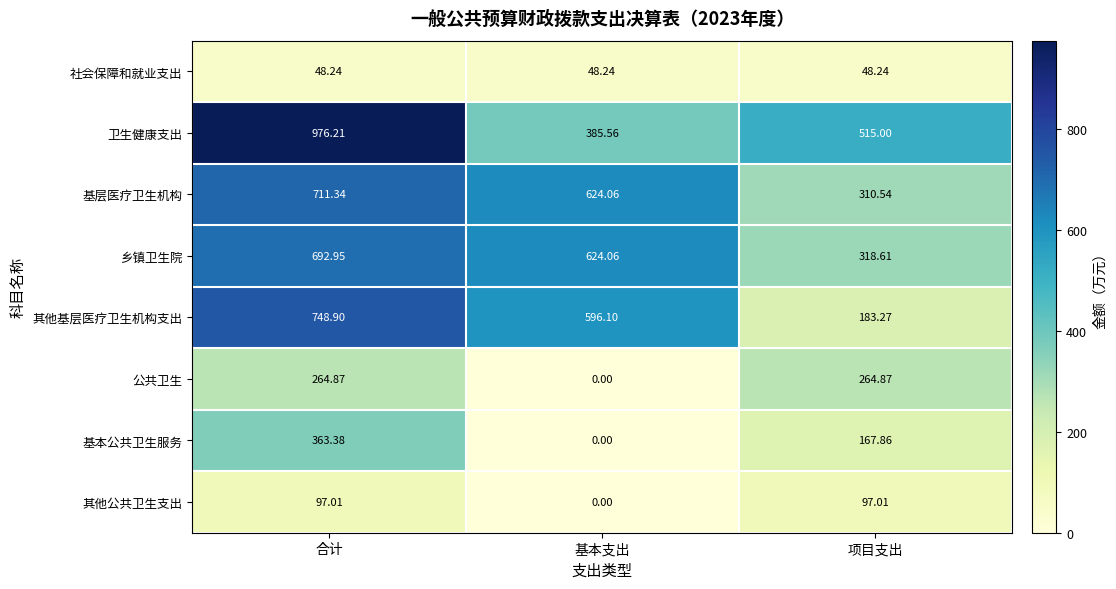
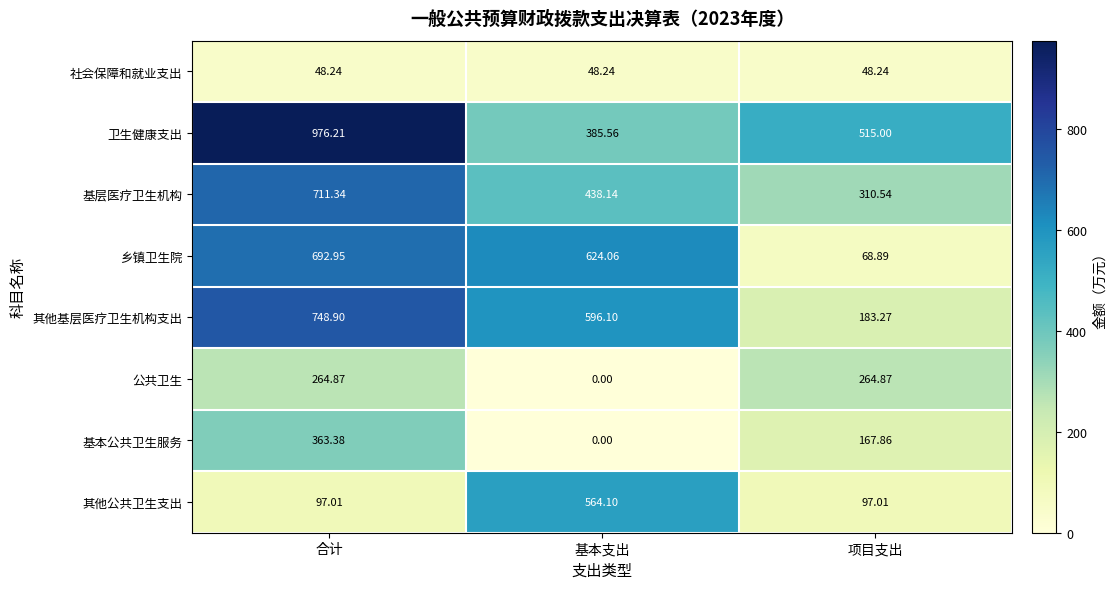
  {
    "社会保障和就业支出": {
      "合计": 48.24,
      "基本支出": 48.24,
      "项目支出": 48.24
    },
    "卫生健康支出": {
      "合计": 976.21,
      "基本支出": 385.56,
      "项目支出": 515.00
    },
    "基层医疗卫生机构": {
      "合计": 711.34,
-     "基本支出": 624.06,
+     "基本支出": 438.14,
      "项目支出": 310.54
    },
    "乡镇卫生院": {
      "合计": 692.95,
      "基本支出": 624.06,
-     "项目支出": 318.61
+     "项目支出": 68.89
    },
    "其他基层医疗卫生机构支出": {
      "合计": 748.90,
      "基本支出": 596.10,
      "项目支出": 183.27
    },
    "公共卫生": {
      "合计": 264.87,
      "基本支出": 0.00,
      "项目支出": 264.87
    },
    "基本公共卫生服务": {
      "合计": 363.38,
      "基本支出": 0.00,
      "项目支出": 167.86
    },
    "其他公共卫生支出": {
      "合计": 97.01,
-     "基本支出": 0.00,
+     "基本支出": 564.10,
      "项目支出": 97.01
    }
  }
